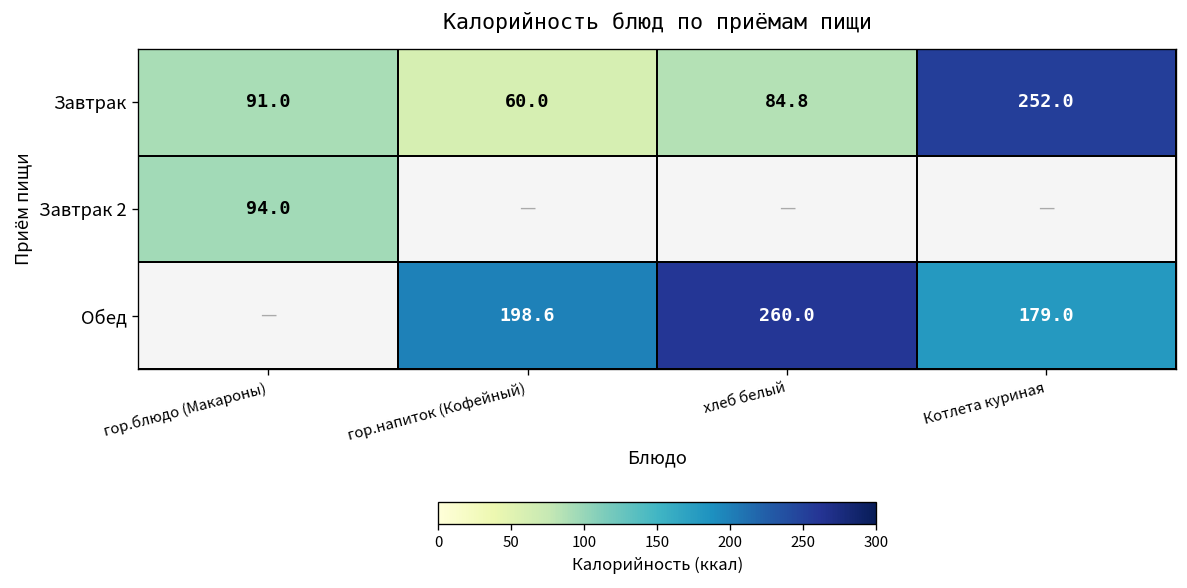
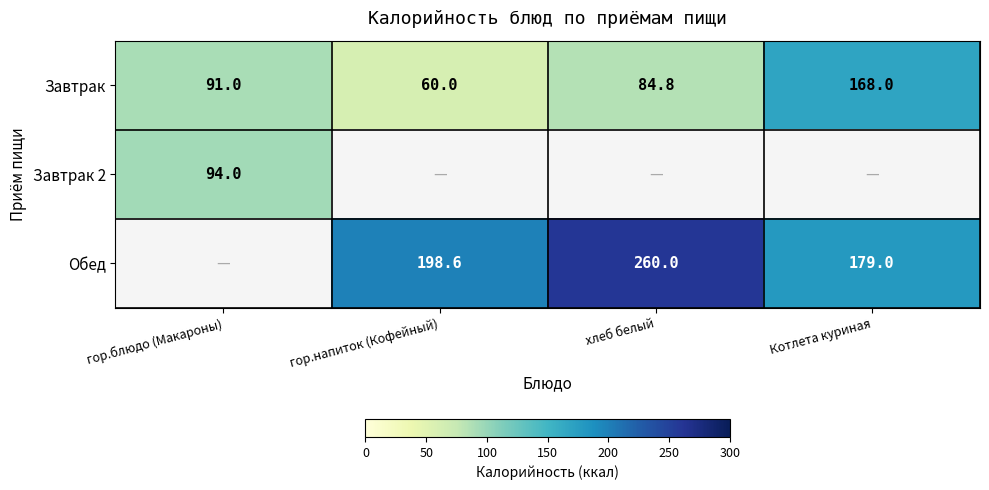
  {
    "Завтрак": {
      "гор.блюдо (Макароны)": 91.0,
      "гор.напиток (Кофейный)": 60.0,
      "хлеб белый": 84.8,
-     "Котлета куриная": 252.0
+     "Котлета куриная": 168.0
    },
    "Завтрак 2": {
      "гор.блюдо (Макароны)": 94.0
    },
    "Обед": {
      "гор.напиток (Кофейный)": 198.6,
      "хлеб белый": 260.0,
      "Котлета куриная": 179.0
    }
  }
